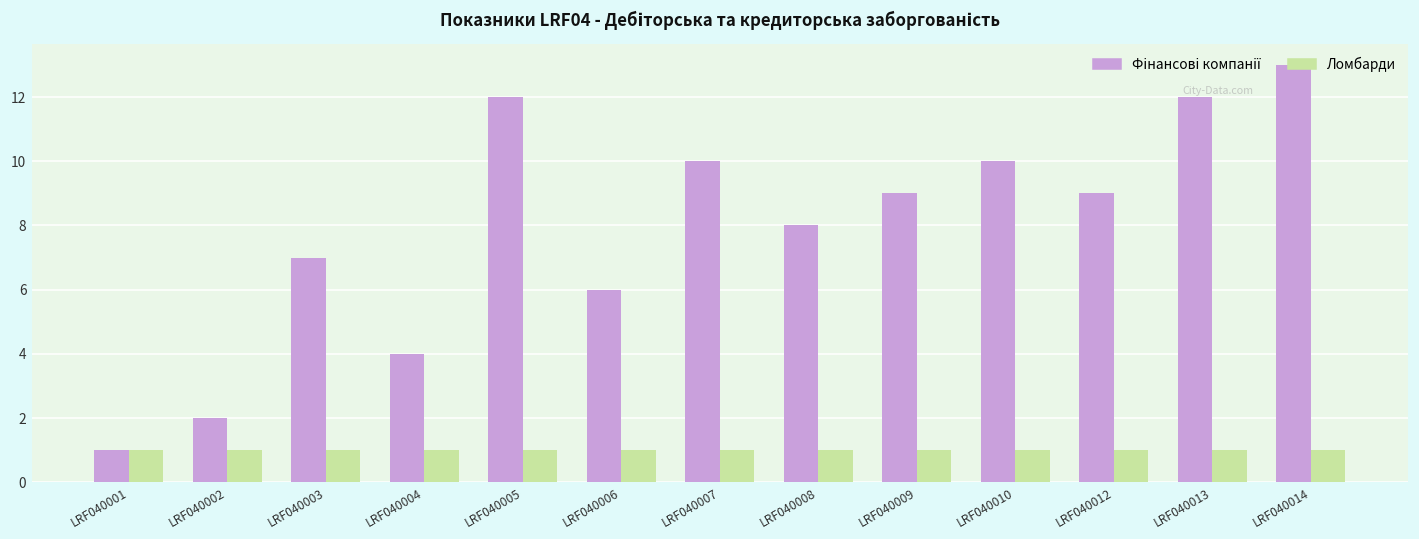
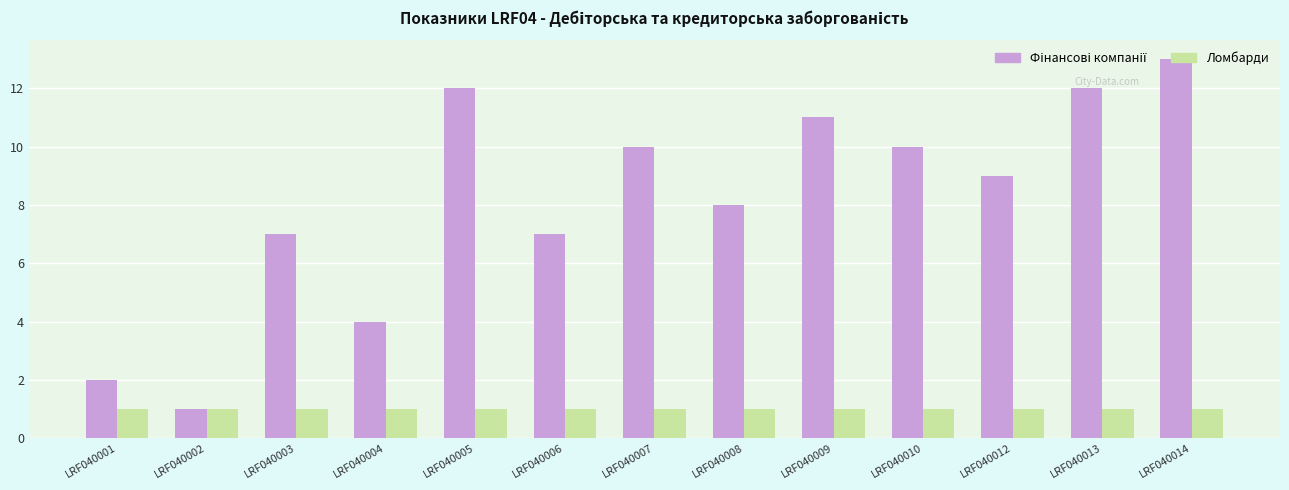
  {
    "Фінансові компанії": {
-     "LRF040001": 1,
-     "LRF040002": 2,
+     "LRF040001": 2,
+     "LRF040002": 1,
      "LRF040003": 7,
      "LRF040004": 4,
      "LRF040005": 12,
-     "LRF040006": 6,
+     "LRF040006": 7,
      "LRF040007": 10,
      "LRF040008": 8,
-     "LRF040009": 9,
+     "LRF040009": 11,
      "LRF040010": 10,
      "LRF040012": 9,
      "LRF040013": 12,
      "LRF040014": 13
    },
    "Ломбарди": {
      "LRF040001": 1,
      "LRF040002": 1,
      "LRF040003": 1,
      "LRF040004": 1,
      "LRF040005": 1,
      "LRF040006": 1,
      "LRF040007": 1,
      "LRF040008": 1,
      "LRF040009": 1,
      "LRF040010": 1,
      "LRF040012": 1,
      "LRF040013": 1,
      "LRF040014": 1
    }
  }
